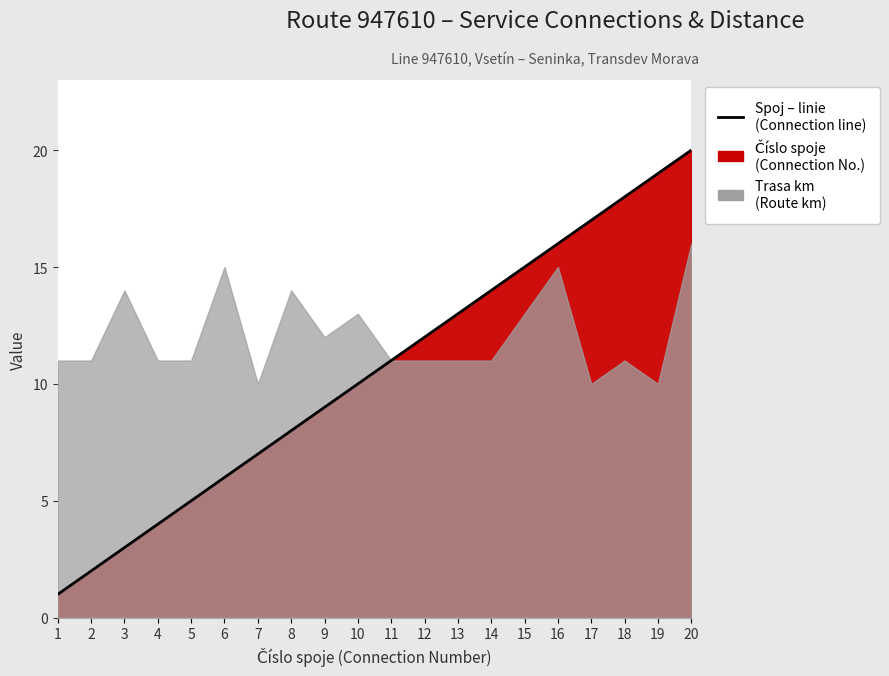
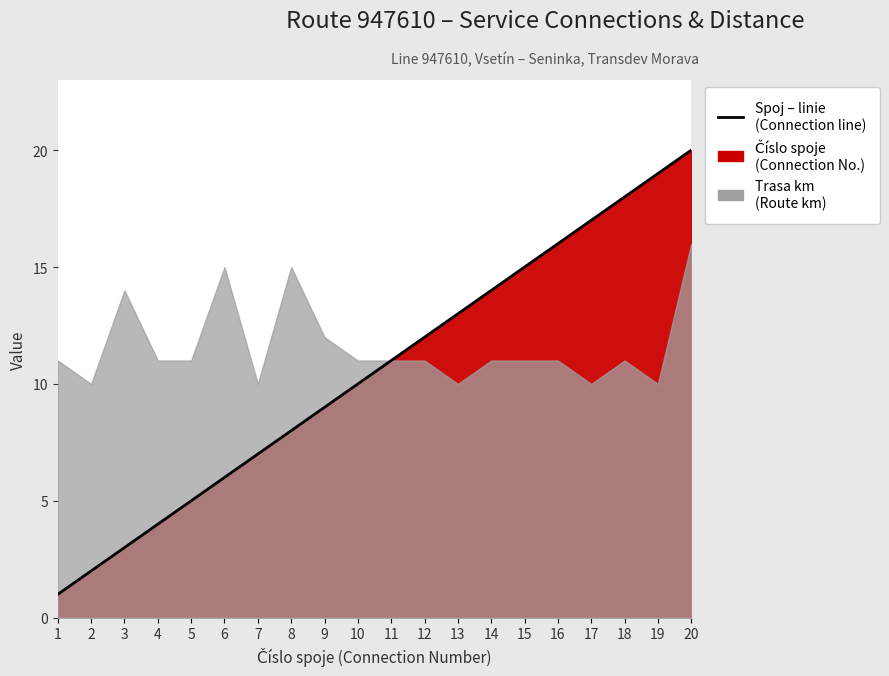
  {
    "Trasa km (Route km)": {
      "1": 11,
-     "2": 11,
+     "2": 10,
      "3": 14,
      "4": 11,
      "5": 11,
      "6": 15,
      "7": 10,
-     "8": 14,
+     "8": 15,
      "9": 12,
-     "10": 13,
+     "10": 11,
      "12": 11,
-     "13": 11,
+     "13": 10,
      "14": 11,
-     "15": 13,
-     "16": 15,
+     "15": 11,
+     "16": 11,
      "17": 10,
      "18": 11,
      "19": 10,
      "20": 16
    }
  }
